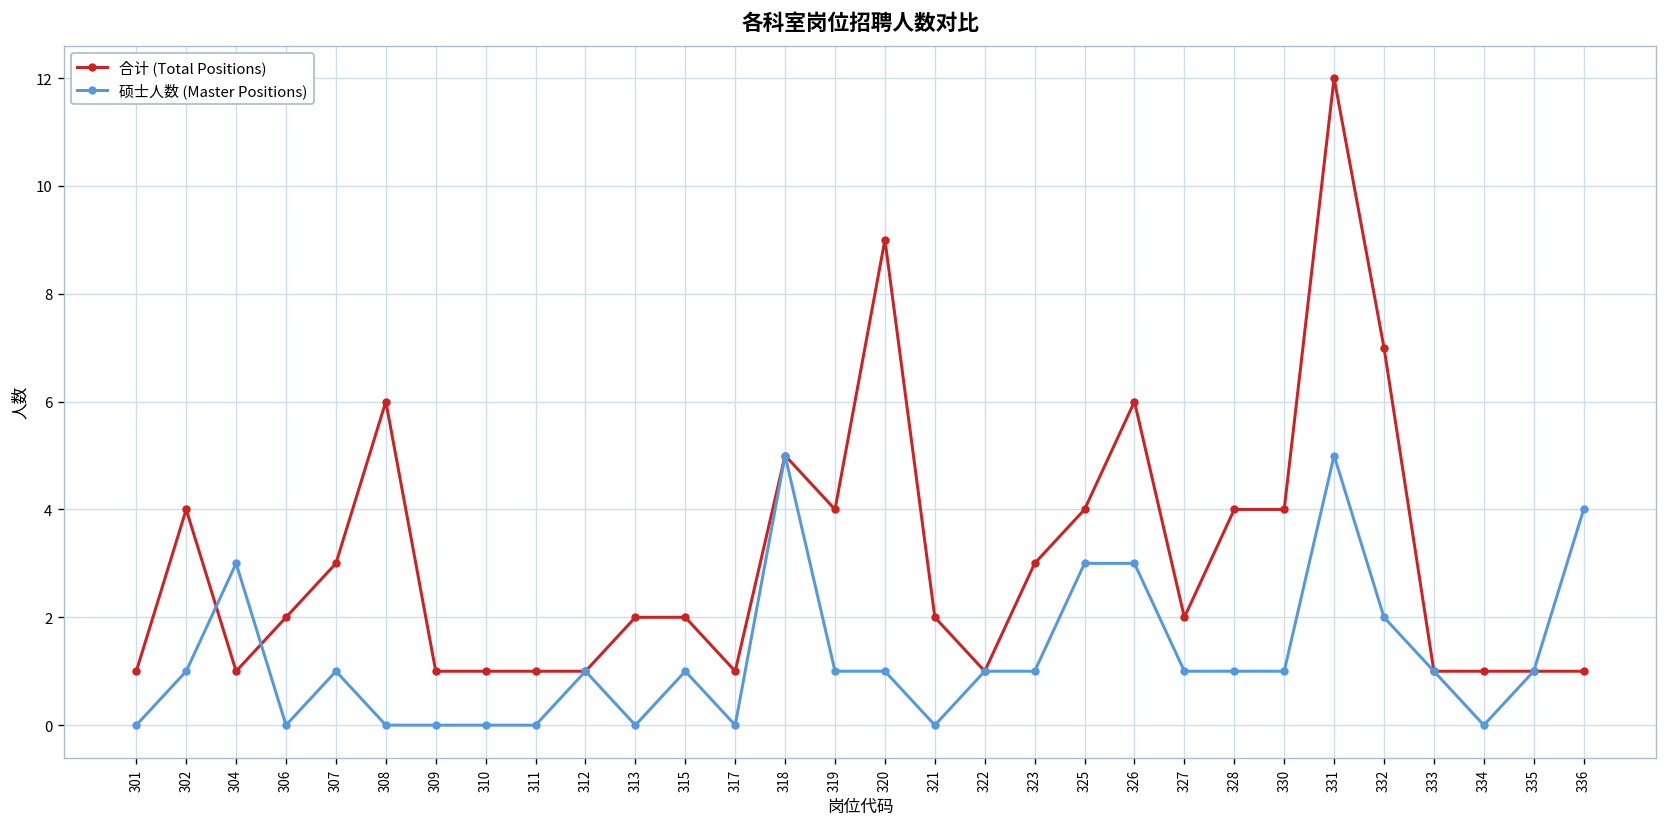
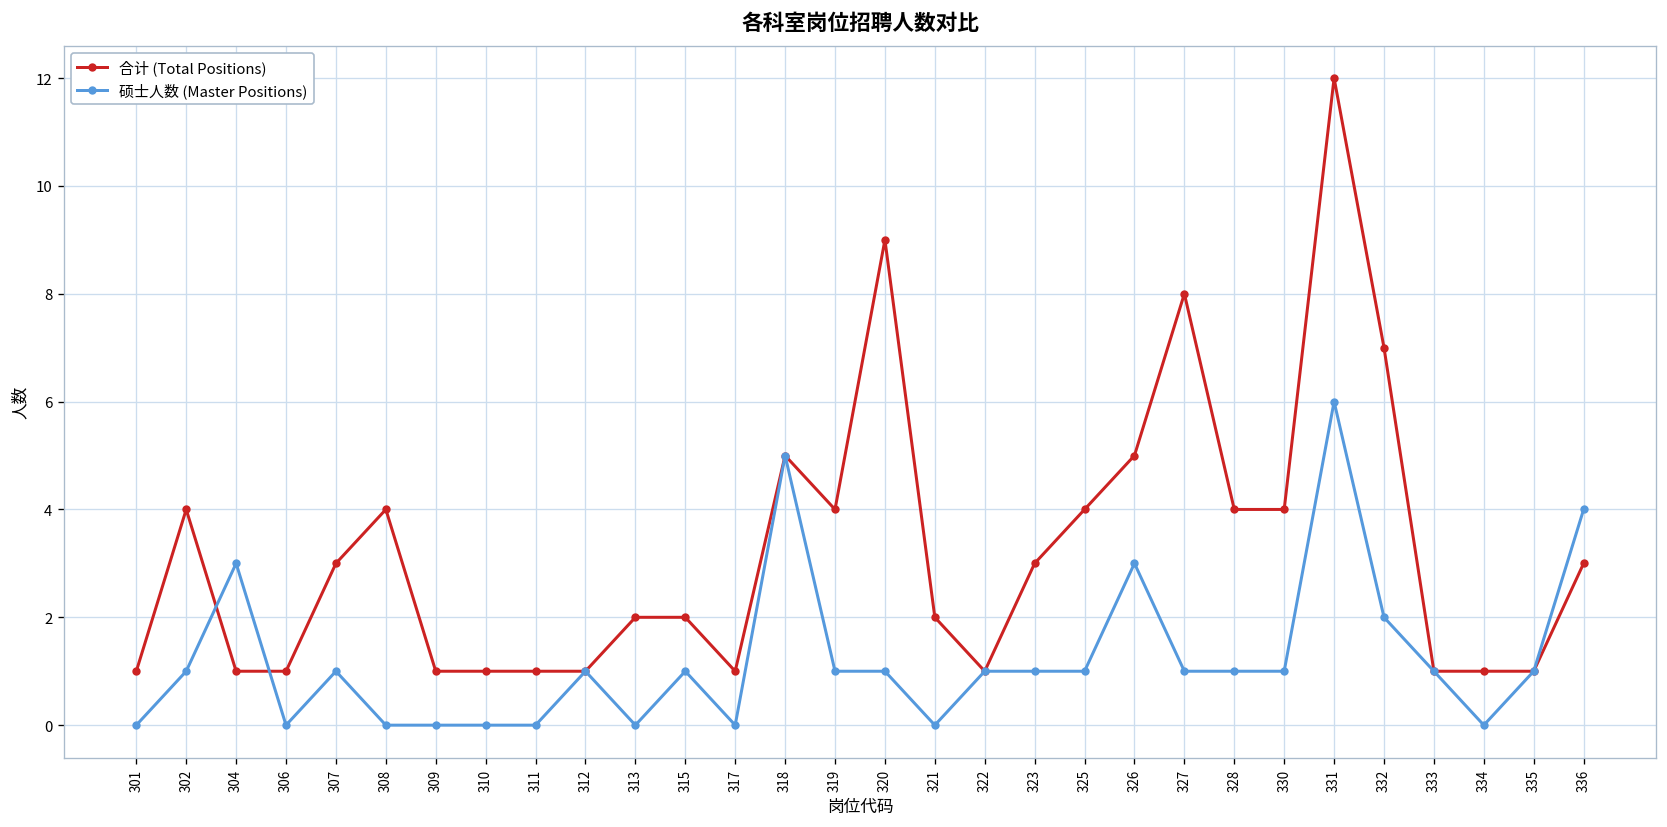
  {
    "合计 (Total Positions)": {
      "301": 1,
      "302": 4,
      "304": 1,
-     "306": 2,
+     "306": 1,
      "307": 3,
-     "308": 6,
+     "308": 4,
      "309": 1,
      "310": 1,
      "311": 1,
      "313": 2,
      "315": 2,
      "317": 1,
      "319": 4,
      "320": 9,
      "321": 2,
      "323": 3,
      "325": 4,
-     "326": 6,
-     "327": 2,
+     "326": 5,
+     "327": 8,
      "328": 4,
      "330": 4,
      "331": 12,
      "332": 7,
      "334": 1,
-     "336": 1
+     "336": 3
    },
    "硕士人数 (Master Positions)": {
      "301": 0,
      "302": 1,
      "304": 3,
      "306": 0,
      "307": 1,
      "308": 0,
      "309": 0,
      "310": 0,
      "311": 0,
      "313": 0,
      "315": 1,
      "317": 0,
      "319": 1,
      "320": 1,
      "321": 0,
      "323": 1,
-     "325": 3,
+     "325": 1,
      "326": 3,
      "327": 1,
      "328": 1,
      "330": 1,
-     "331": 5,
+     "331": 6,
      "332": 2,
      "334": 0,
      "336": 4
    }
  }
